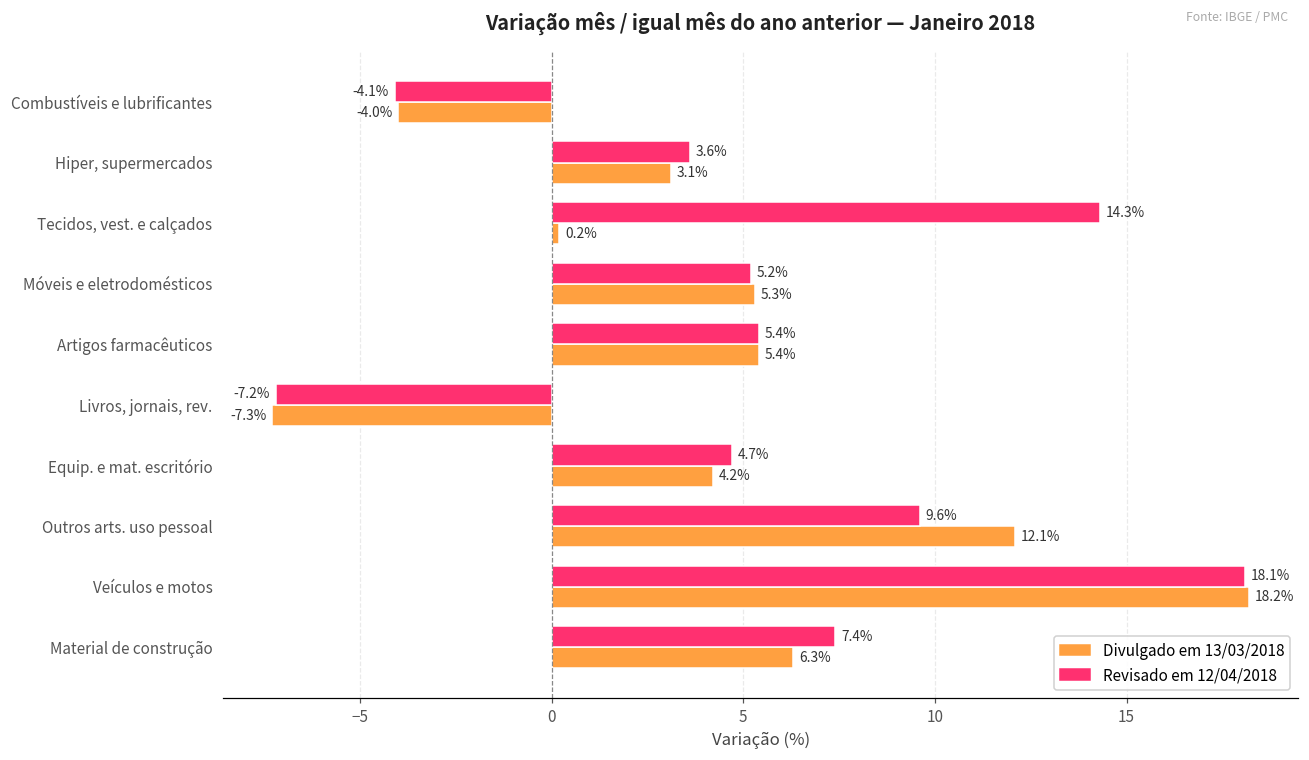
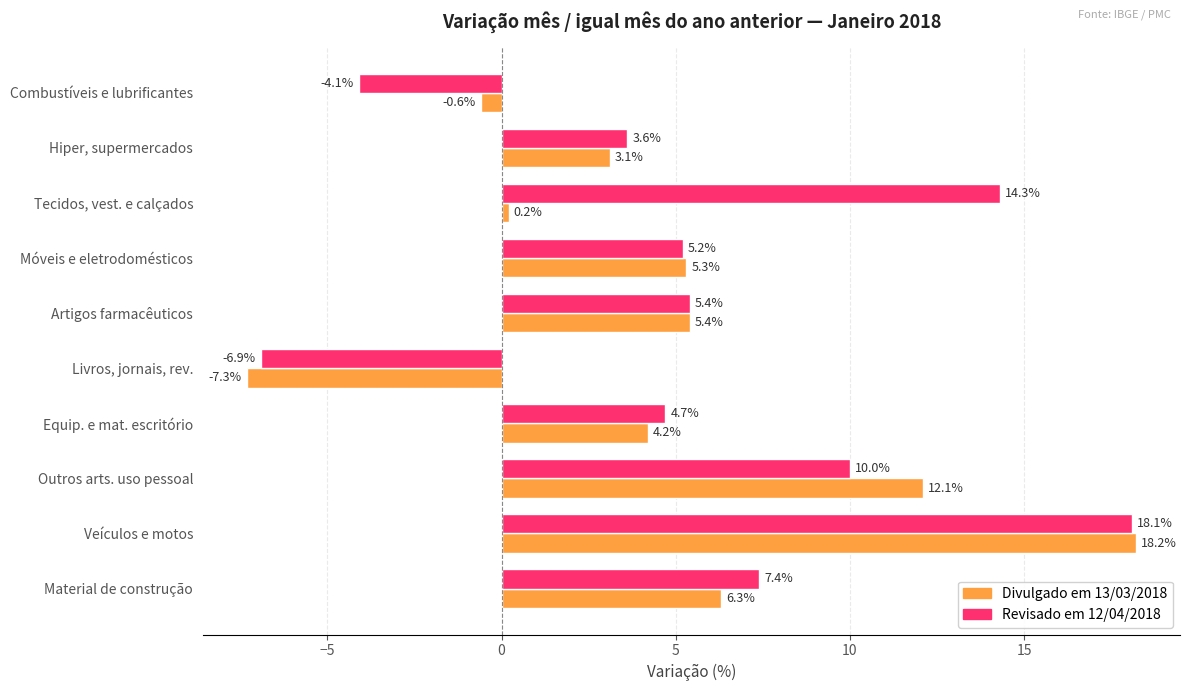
  {
    "Divulgado em 13/03/2018": {
-     "Combustíveis e lubrificantes": "-4.0%",
+     "Combustíveis e lubrificantes": "-0.6%",
      "Hiper, supermercados": "3.1%",
      "Tecidos, vest. e calçados": "0.2%",
      "Móveis e eletrodomésticos": "5.3%",
      "Artigos farmacêuticos": "5.4%",
      "Livros, jornais, rev.": "-7.3%",
      "Equip. e mat. escritório": "4.2%",
      "Outros arts. uso pessoal": "12.1%",
      "Veículos e motos": "18.2%",
      "Material de construção": "6.3%"
    },
    "Revisado em 12/04/2018": {
      "Combustíveis e lubrificantes": "-4.1%",
      "Hiper, supermercados": "3.6%",
      "Tecidos, vest. e calçados": "14.3%",
      "Móveis e eletrodomésticos": "5.2%",
      "Artigos farmacêuticos": "5.4%",
-     "Livros, jornais, rev.": "-7.2%",
+     "Livros, jornais, rev.": "-6.9%",
      "Equip. e mat. escritório": "4.7%",
-     "Outros arts. uso pessoal": "9.6%",
+     "Outros arts. uso pessoal": "10.0%",
      "Veículos e motos": "18.1%",
      "Material de construção": "7.4%"
    }
  }
